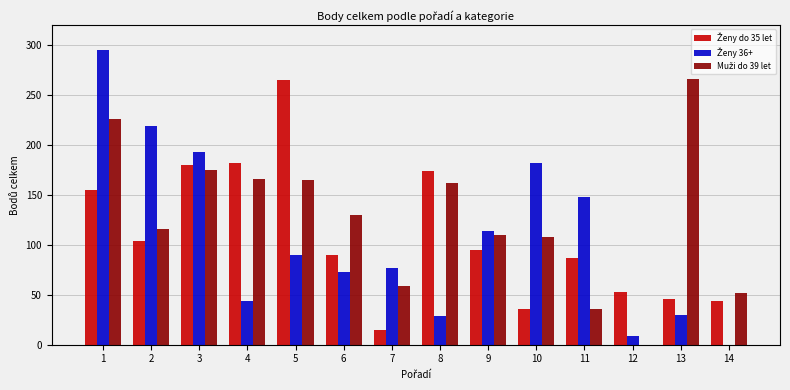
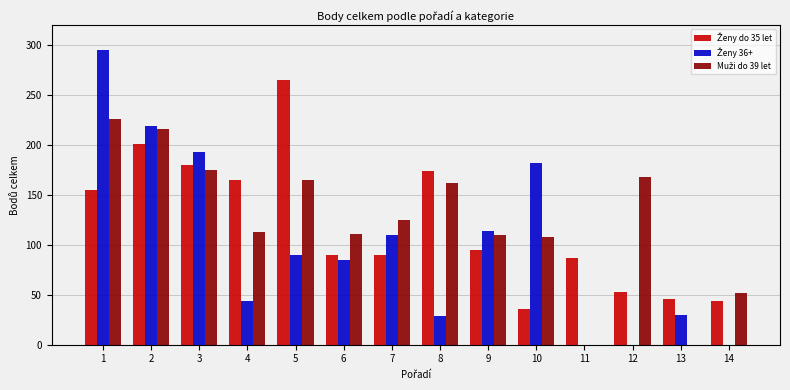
  {
    "Ženy do 35 let": {
      "1": 160,
-     "2": 100,
+     "2": 200,
      "3": 180,
-     "4": 180,
+     "4": 170,
      "5": 270,
      "6": 90,
-     "7": 20,
+     "7": 90,
      "8": 170,
      "9": 100,
      "10": 40,
      "11": 90,
      "12": 50,
      "13": 50,
      "14": 40
    },
    "Ženy 36+": {
      "1": 300,
      "2": 220,
      "3": 190,
      "4": 40,
      "5": 90,
-     "6": 70,
-     "7": 80,
+     "6": 90,
+     "7": 110,
      "8": 30,
      "9": 110,
      "10": 180,
-     "11": 150,
-     "12": 10,
+     "11": 0,
+     "12": 0,
      "13": 30,
      "14": 0
    },
    "Muži do 39 let": {
      "1": 230,
-     "2": 120,
+     "2": 220,
      "3": 180,
-     "4": 170,
+     "4": 110,
      "5": 170,
-     "6": 130,
-     "7": 60,
+     "6": 110,
+     "7": 130,
      "8": 160,
      "9": 110,
      "10": 110,
-     "11": 40,
-     "12": 0,
-     "13": 270,
+     "11": 0,
+     "12": 170,
+     "13": 0,
      "14": 50
    }
  }
